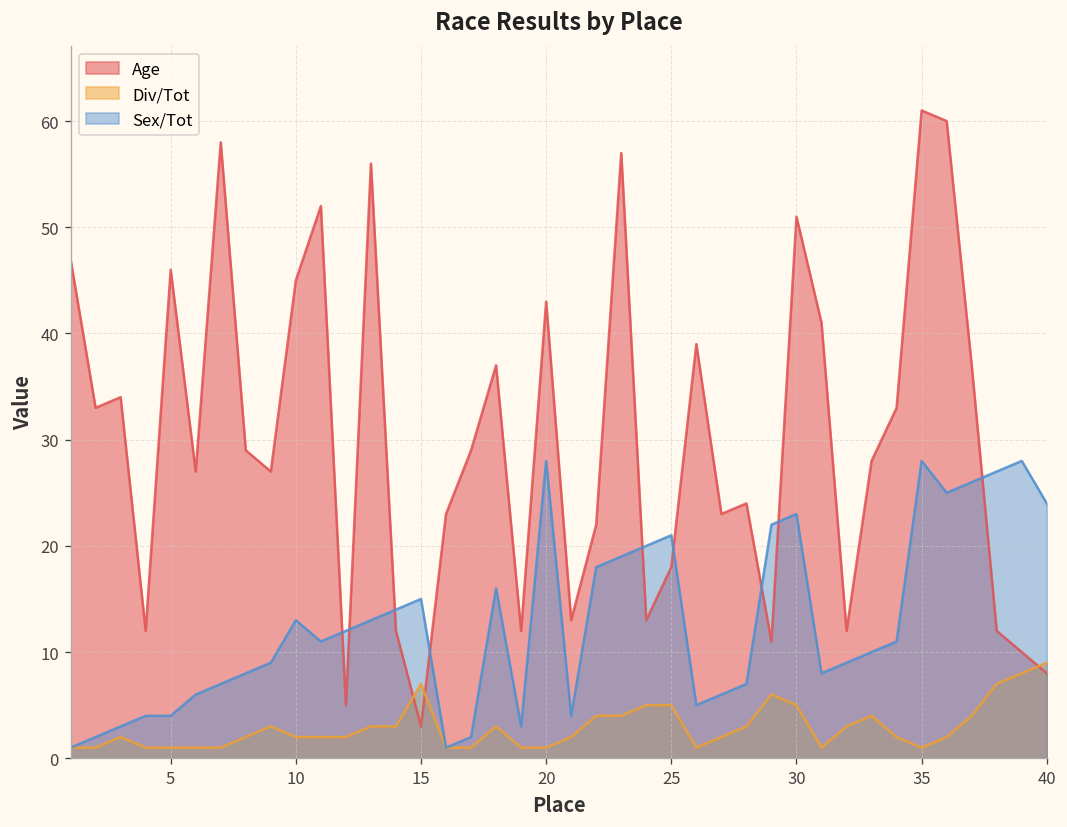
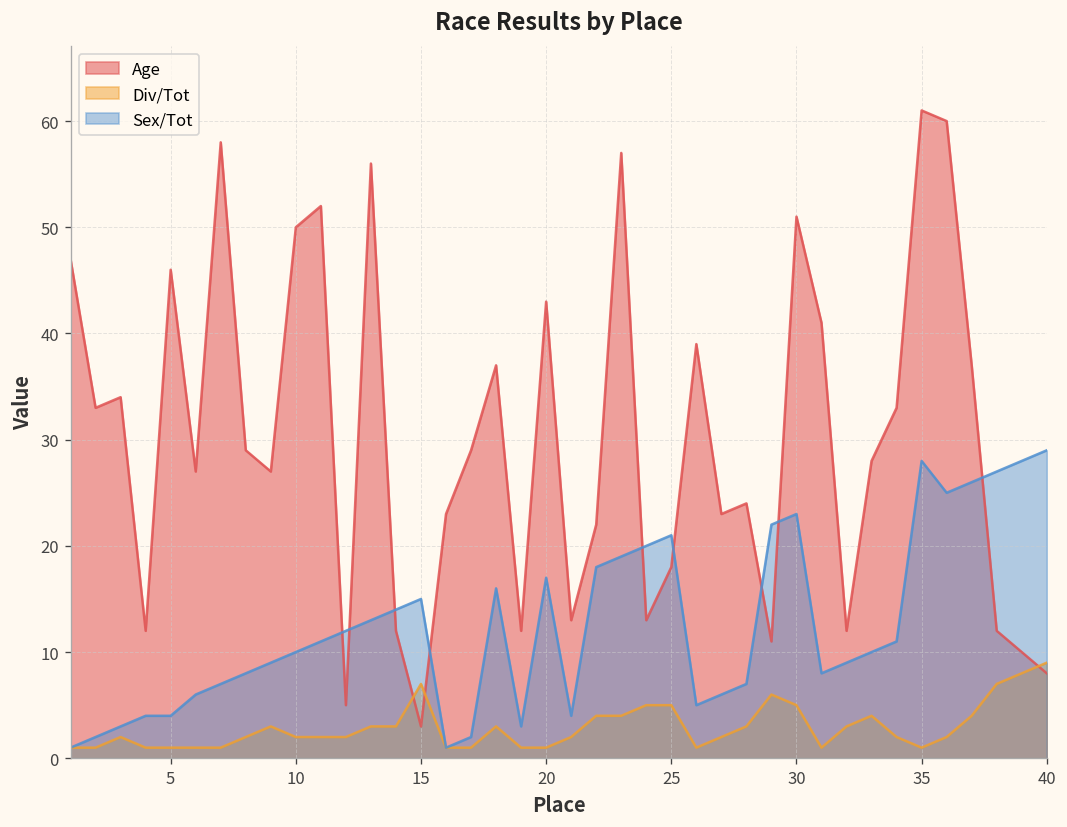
  {
    "Age": {
      "5": 46,
-     "10": 45,
+     "10": 50,
      "15": 3,
      "20": 43,
      "25": 18,
      "30": 51,
      "35": 61,
      "40": 8
    },
    "Div/Tot": {
      "5": 1,
      "10": 2,
      "15": 7,
      "20": 1,
      "25": 5,
      "30": 5,
      "35": 1,
      "40": 9
    },
    "Sex/Tot": {
      "5": 4,
-     "10": 13,
+     "10": 10,
      "15": 15,
-     "20": 28,
+     "20": 17,
      "25": 21,
      "30": 23,
      "35": 28,
-     "40": 24
+     "40": 29
    }
  }
